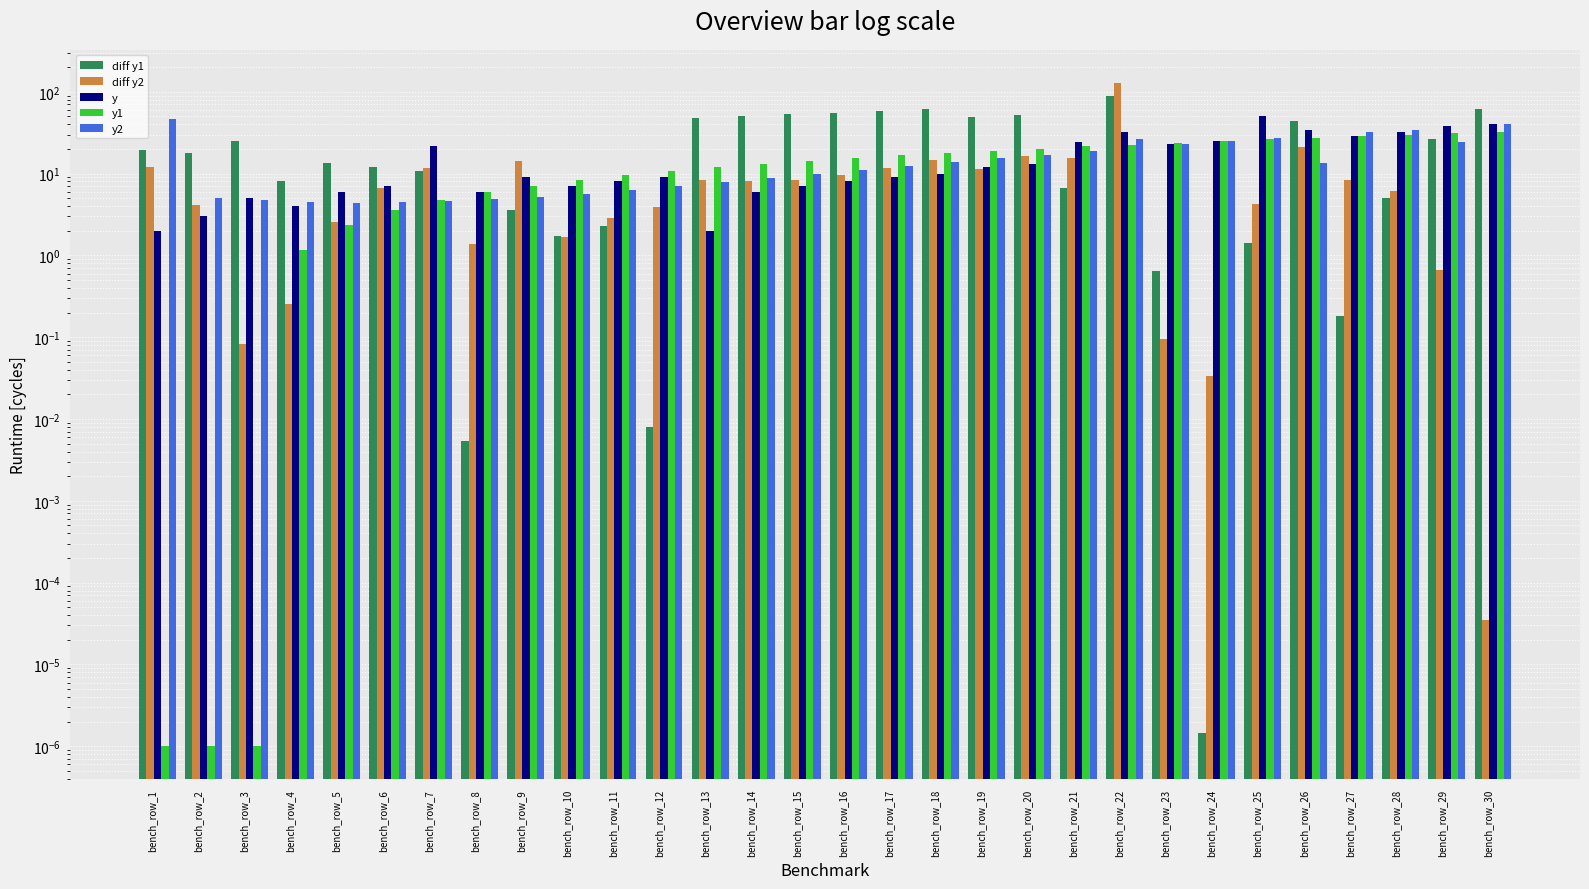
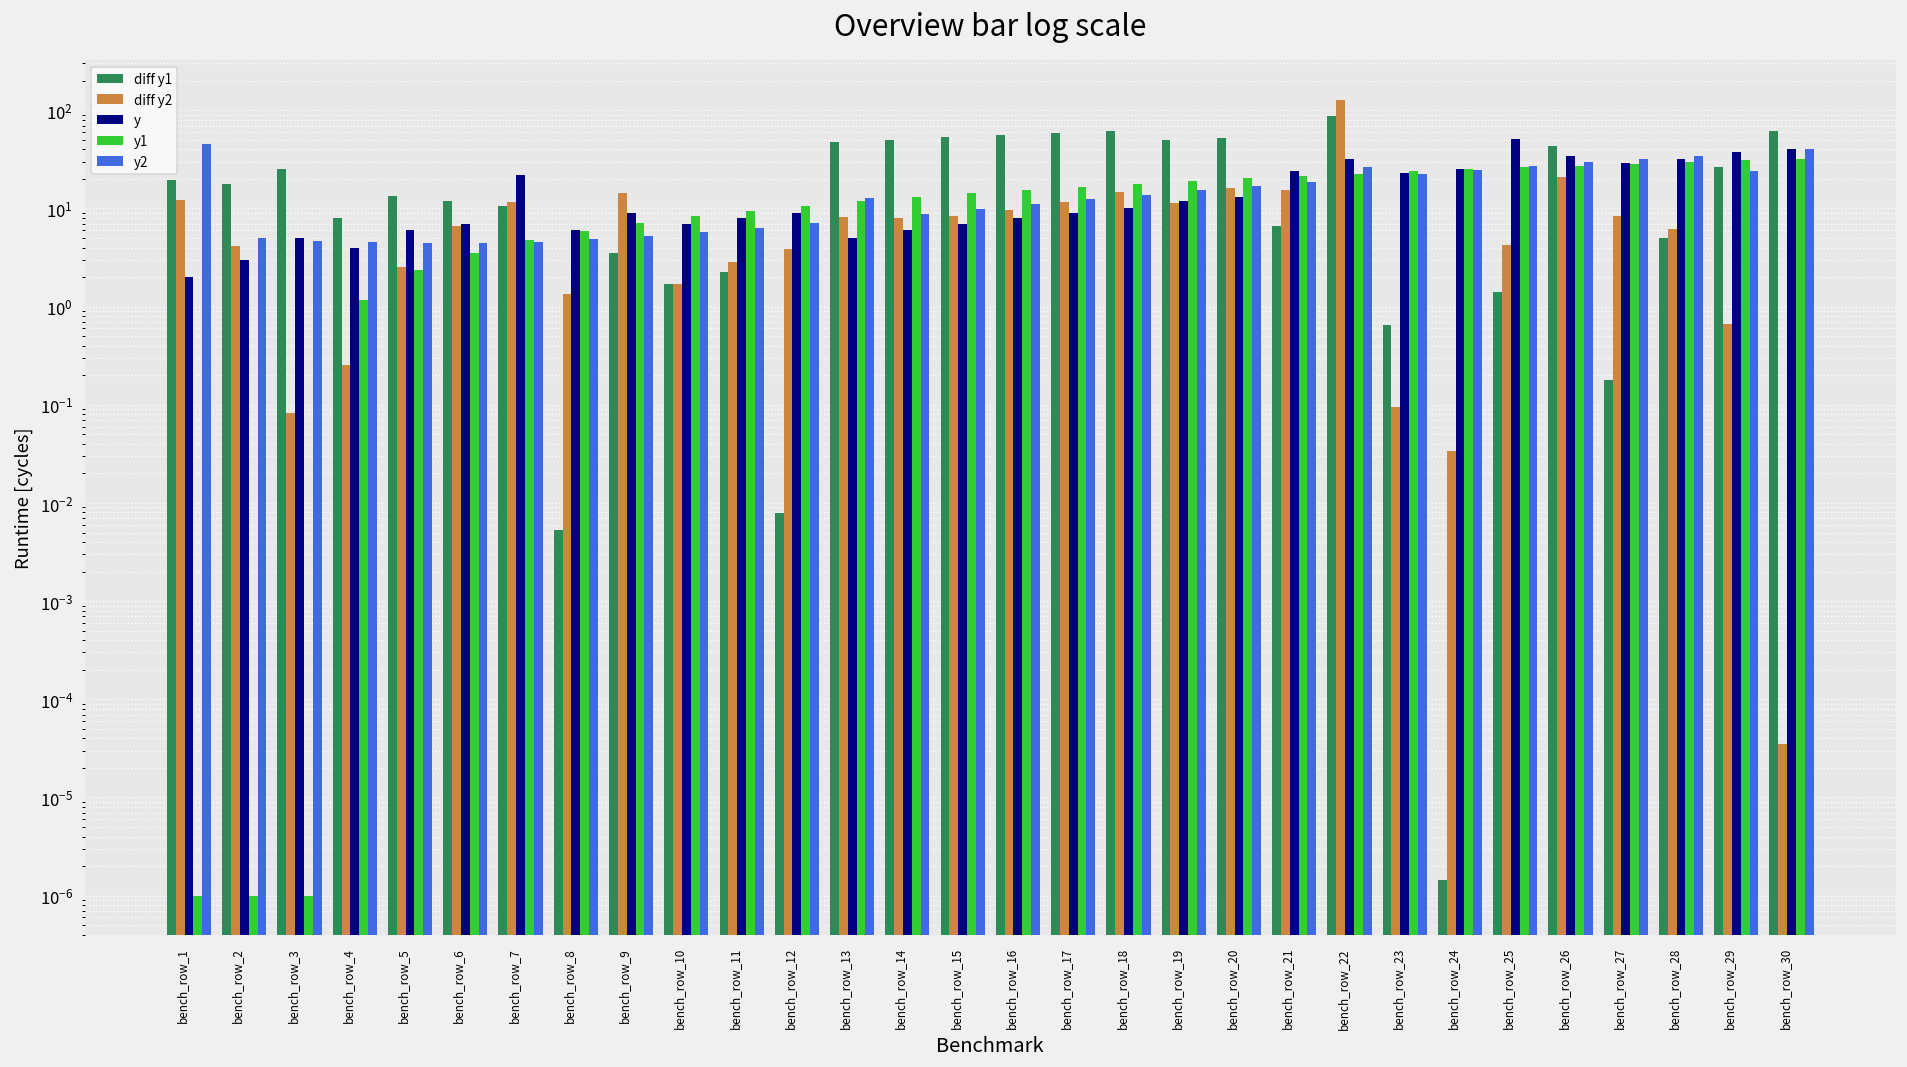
  {
    "diff y1": {
      "bench_row_1": 20,
      "bench_row_2": 18,
      "bench_row_3": 25,
      "bench_row_4": 8,
      "bench_row_5": 13,
      "bench_row_6": 12,
      "bench_row_7": 11,
      "bench_row_8": 0.005,
      "bench_row_9": 3.5,
      "bench_row_10": 1.7,
      "bench_row_11": 2.3,
      "bench_row_12": 0.008,
      "bench_row_13": 50,
      "bench_row_14": 50,
      "bench_row_15": 50,
      "bench_row_16": 60,
      "bench_row_17": 60,
      "bench_row_18": 60,
      "bench_row_19": 50,
      "bench_row_20": 50,
      "bench_row_21": 7,
      "bench_row_22": 90,
      "bench_row_23": 0.7,
      "bench_row_24": 0.0000014,
      "bench_row_25": 1.4,
      "bench_row_26": 40,
      "bench_row_27": 0.18,
      "bench_row_28": 5,
      "bench_row_29": 27,
      "bench_row_30": 60
    },
    "diff y2": {
      "bench_row_1": 12,
      "bench_row_2": 4,
      "bench_row_3": 0.08,
      "bench_row_4": 0.25,
      "bench_row_5": 2.5,
      "bench_row_6": 7,
      "bench_row_7": 12,
      "bench_row_8": 1.4,
      "bench_row_9": 14,
      "bench_row_10": 1.7,
      "bench_row_11": 3,
      "bench_row_12": 4,
      "bench_row_13": 8,
      "bench_row_14": 8,
      "bench_row_15": 8,
      "bench_row_16": 10,
      "bench_row_17": 12,
      "bench_row_18": 15,
      "bench_row_19": 11,
      "bench_row_20": 16,
      "bench_row_21": 15,
      "bench_row_22": 130,
      "bench_row_23": 0.09,
      "bench_row_24": 0.034,
      "bench_row_25": 4,
      "bench_row_26": 21,
      "bench_row_27": 8,
      "bench_row_28": 6,
      "bench_row_29": 0.7,
      "bench_row_30": 0.000035
    },
    "y": {
      "bench_row_1": 2,
      "bench_row_2": 3,
      "bench_row_3": 5,
      "bench_row_4": 4,
      "bench_row_5": 6,
      "bench_row_6": 7,
      "bench_row_7": 22,
      "bench_row_8": 6,
      "bench_row_9": 9,
      "bench_row_10": 7,
      "bench_row_11": 8,
      "bench_row_12": 9,
-     "bench_row_13": 2,
+     "bench_row_13": 5,
      "bench_row_14": 6,
      "bench_row_15": 7,
      "bench_row_16": 8,
      "bench_row_17": 9,
      "bench_row_18": 10,
      "bench_row_19": 12,
      "bench_row_20": 13,
      "bench_row_21": 24,
      "bench_row_22": 32,
      "bench_row_23": 23,
      "bench_row_24": 25,
      "bench_row_25": 50,
      "bench_row_26": 34,
      "bench_row_27": 29,
      "bench_row_28": 32,
      "bench_row_29": 40,
      "bench_row_30": 40
    },
    "y1": {
      "bench_row_1": 0.0000010,
      "bench_row_2": 0.0000010,
      "bench_row_3": 0.0000010,
      "bench_row_4": 1.2,
      "bench_row_5": 2.4,
      "bench_row_6": 3.5,
      "bench_row_7": 5,
      "bench_row_8": 6,
      "bench_row_9": 7,
      "bench_row_10": 8,
      "bench_row_11": 10,
      "bench_row_12": 11,
      "bench_row_13": 12,
      "bench_row_14": 13,
      "bench_row_15": 14,
      "bench_row_16": 15,
      "bench_row_17": 17,
      "bench_row_18": 18,
      "bench_row_19": 19,
      "bench_row_20": 20,
      "bench_row_21": 21,
      "bench_row_22": 23,
      "bench_row_23": 24,
      "bench_row_24": 25,
      "bench_row_25": 26,
      "bench_row_26": 27,
      "bench_row_27": 29,
      "bench_row_28": 30,
      "bench_row_29": 31,
      "bench_row_30": 32
    },
    "y2": {
      "bench_row_1": 50,
      "bench_row_2": 5,
      "bench_row_3": 5,
      "bench_row_4": 5,
      "bench_row_5": 4,
      "bench_row_6": 4,
      "bench_row_7": 5,
      "bench_row_8": 5,
      "bench_row_9": 5,
      "bench_row_10": 6,
      "bench_row_11": 6,
      "bench_row_12": 7,
-     "bench_row_13": 8,
+     "bench_row_13": 13,
      "bench_row_14": 9,
      "bench_row_15": 10,
      "bench_row_16": 11,
      "bench_row_17": 12,
      "bench_row_18": 14,
      "bench_row_19": 15,
      "bench_row_20": 17,
      "bench_row_21": 19,
      "bench_row_22": 26,
      "bench_row_23": 23,
      "bench_row_24": 25,
      "bench_row_25": 27,
-     "bench_row_26": 14,
+     "bench_row_26": 29,
      "bench_row_27": 32,
      "bench_row_28": 34,
      "bench_row_29": 24,
      "bench_row_30": 40
    }
  }
